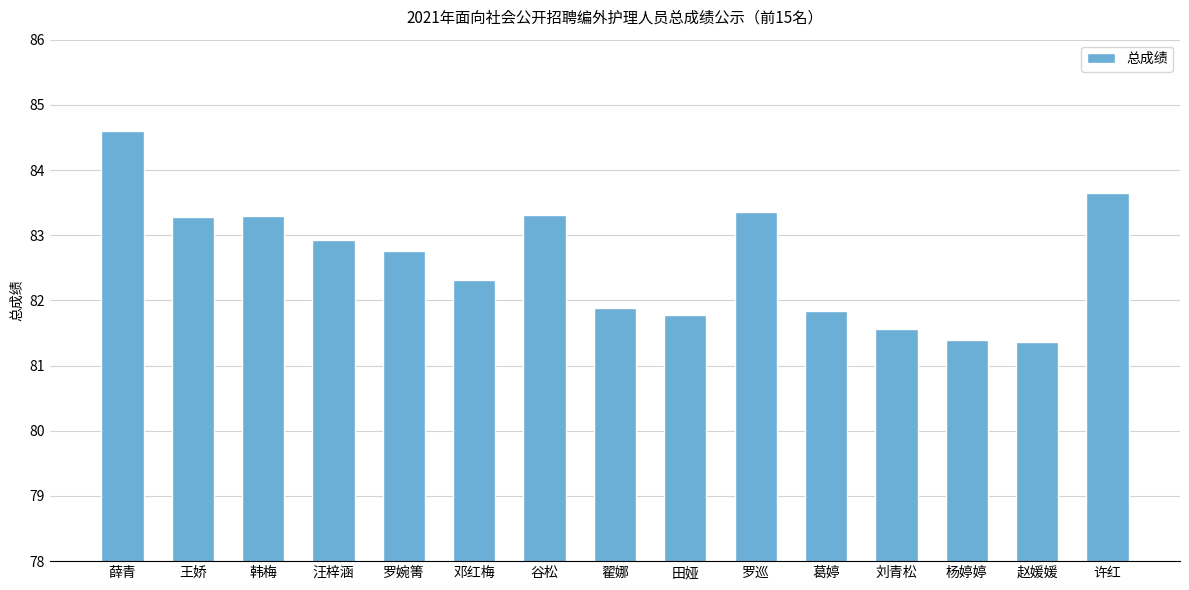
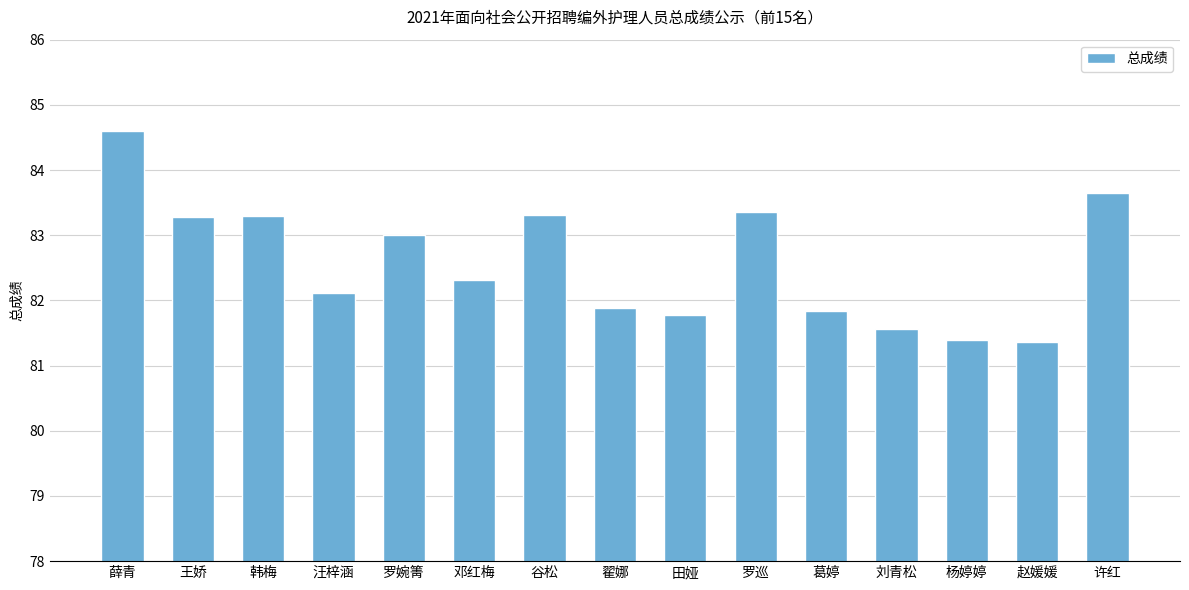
  {
    "薛青": 84.6,
    "王娇": 83.3,
    "韩梅": 83.3,
-   "汪梓涵": 82.9,
-   "罗婉箐": 82.8,
+   "汪梓涵": 82.1,
+   "罗婉箐": 83.0,
    "邓红梅": 82.3,
    "谷松": 83.3,
    "翟娜": 81.9,
    "田娅": 81.8,
    "罗巡": 83.4,
    "葛婷": 81.8,
    "刘青松": 81.6,
    "杨婷婷": 81.4,
    "赵媛媛": 81.4,
    "许红": 83.7
  }
